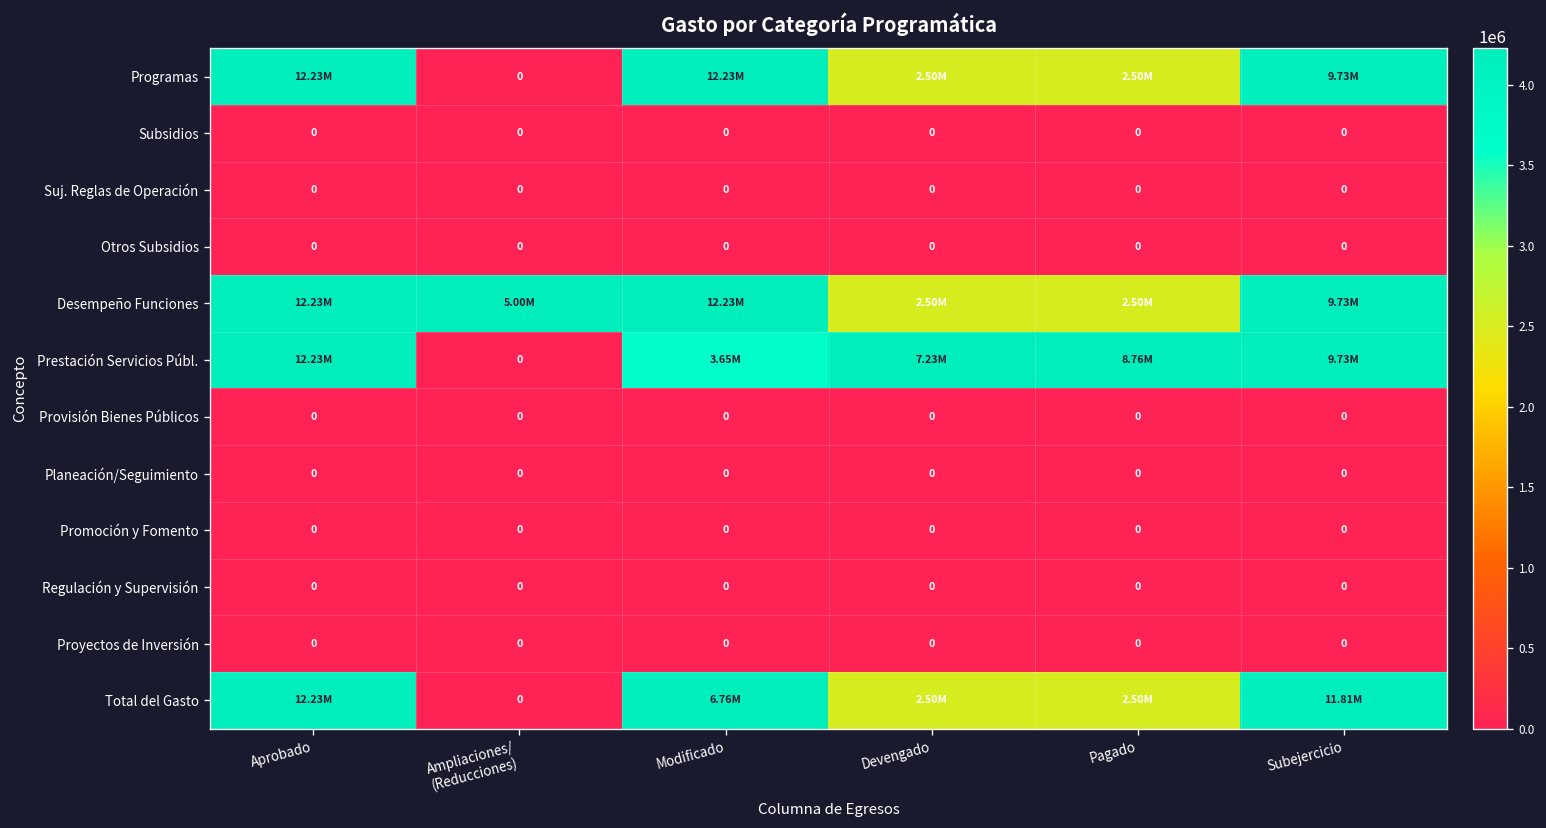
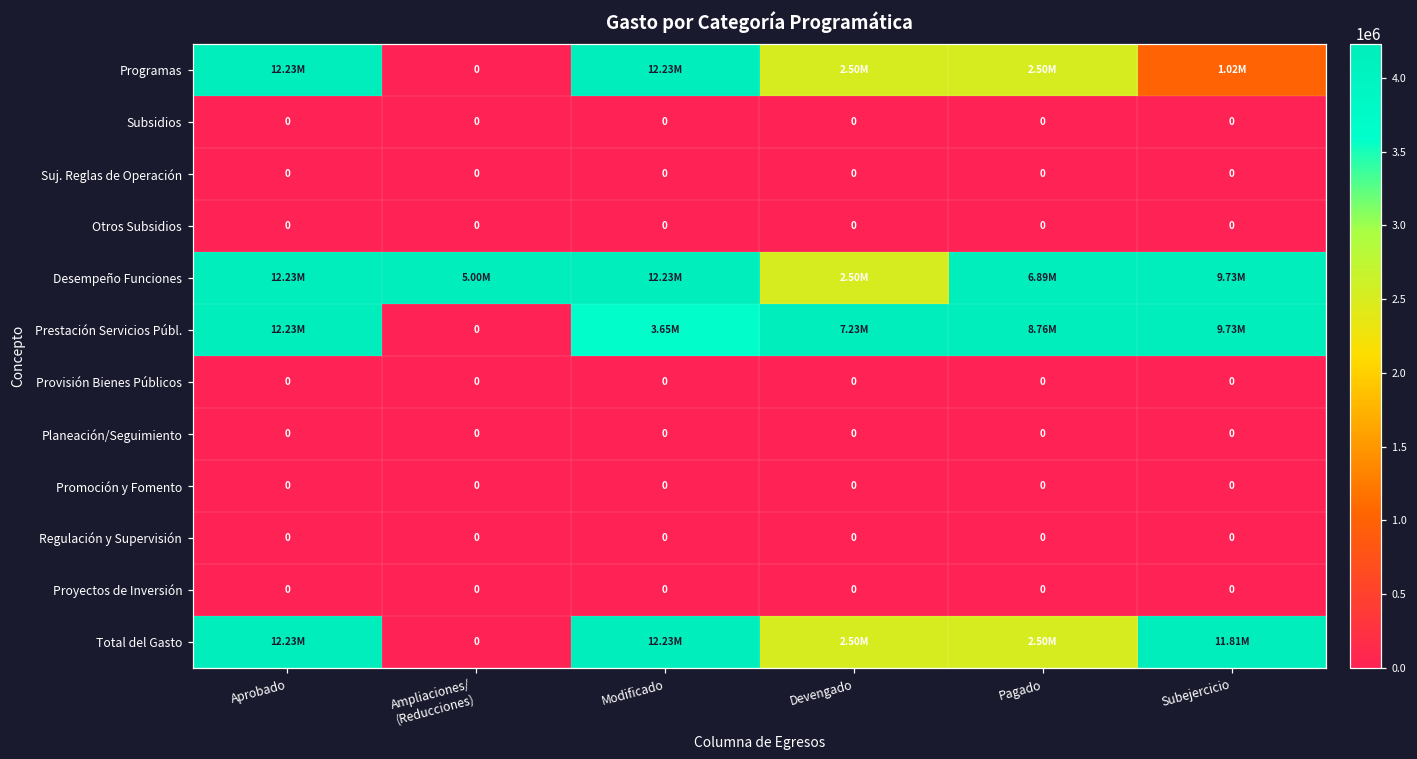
  {
    "Programas": {
      "Aprobado": "12.23M",
      "Ampliaciones/ (Reducciones)": "0",
      "Modificado": "12.23M",
      "Devengado": "2.50M",
      "Pagado": "2.50M",
-     "Subejercicio": "9.73M"
+     "Subejercicio": "1.02M"
    },
    "Subsidios": {
      "Aprobado": "0",
      "Ampliaciones/ (Reducciones)": "0",
      "Modificado": "0",
      "Devengado": "0",
      "Pagado": "0",
      "Subejercicio": "0"
    },
    "Suj. Reglas de Operación": {
      "Aprobado": "0",
      "Ampliaciones/ (Reducciones)": "0",
      "Modificado": "0",
      "Devengado": "0",
      "Pagado": "0",
      "Subejercicio": "0"
    },
    "Otros Subsidios": {
      "Aprobado": "0",
      "Ampliaciones/ (Reducciones)": "0",
      "Modificado": "0",
      "Devengado": "0",
      "Pagado": "0",
      "Subejercicio": "0"
    },
    "Desempeño Funciones": {
      "Aprobado": "12.23M",
      "Ampliaciones/ (Reducciones)": "5.00M",
      "Modificado": "12.23M",
      "Devengado": "2.50M",
-     "Pagado": "2.50M",
+     "Pagado": "6.89M",
      "Subejercicio": "9.73M"
    },
    "Prestación Servicios Públ.": {
      "Aprobado": "12.23M",
      "Ampliaciones/ (Reducciones)": "0",
      "Modificado": "3.65M",
      "Devengado": "7.23M",
      "Pagado": "8.76M",
      "Subejercicio": "9.73M"
    },
    "Provisión Bienes Públicos": {
      "Aprobado": "0",
      "Ampliaciones/ (Reducciones)": "0",
      "Modificado": "0",
      "Devengado": "0",
      "Pagado": "0",
      "Subejercicio": "0"
    },
    "Planeación/Seguimiento": {
      "Aprobado": "0",
      "Ampliaciones/ (Reducciones)": "0",
      "Modificado": "0",
      "Devengado": "0",
      "Pagado": "0",
      "Subejercicio": "0"
    },
    "Promoción y Fomento": {
      "Aprobado": "0",
      "Ampliaciones/ (Reducciones)": "0",
      "Modificado": "0",
      "Devengado": "0",
      "Pagado": "0",
      "Subejercicio": "0"
    },
    "Regulación y Supervisión": {
      "Aprobado": "0",
      "Ampliaciones/ (Reducciones)": "0",
      "Modificado": "0",
      "Devengado": "0",
      "Pagado": "0",
      "Subejercicio": "0"
    },
    "Proyectos de Inversión": {
      "Aprobado": "0",
      "Ampliaciones/ (Reducciones)": "0",
      "Modificado": "0",
      "Devengado": "0",
      "Pagado": "0",
      "Subejercicio": "0"
    },
    "Total del Gasto": {
      "Aprobado": "12.23M",
      "Ampliaciones/ (Reducciones)": "0",
-     "Modificado": "6.76M",
+     "Modificado": "12.23M",
      "Devengado": "2.50M",
      "Pagado": "2.50M",
      "Subejercicio": "11.81M"
    }
  }
